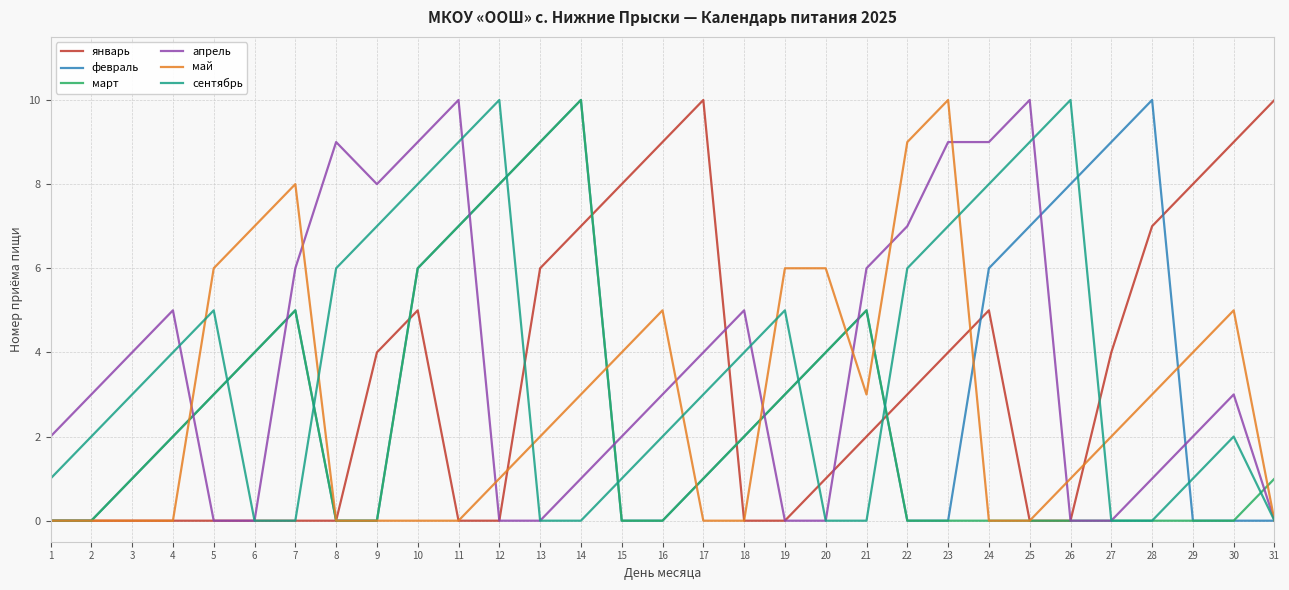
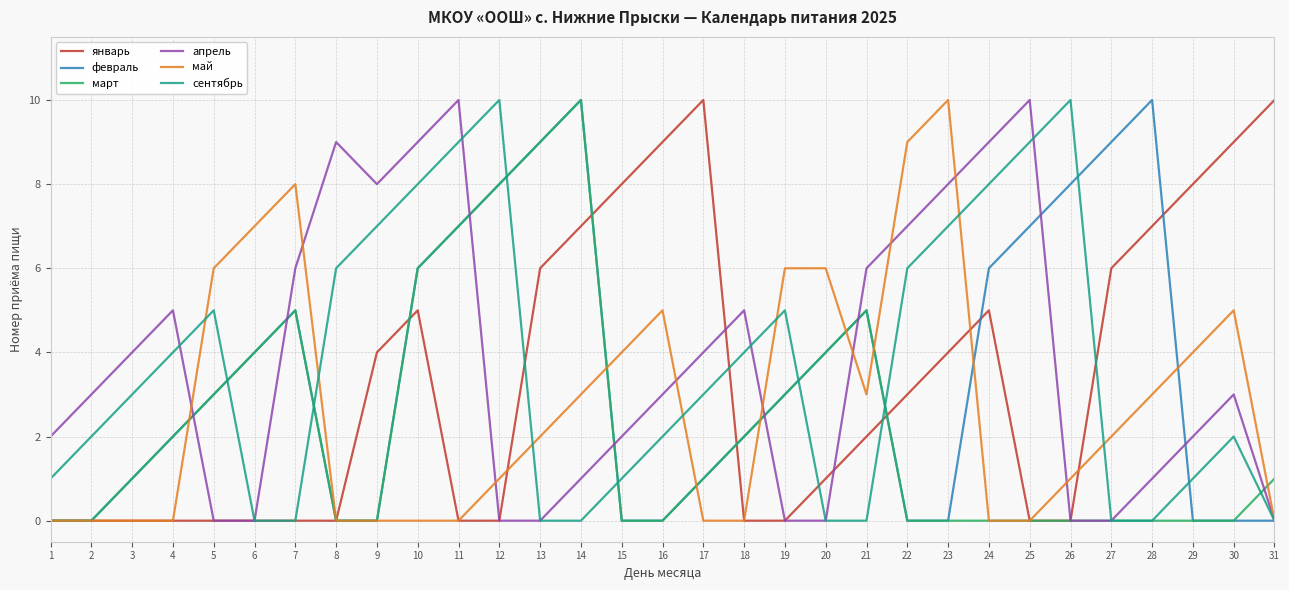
  {
    "январь": {
      "9": 4,
      "10": 5,
      "13": 6,
      "14": 7,
      "15": 8,
      "16": 9,
      "17": 10,
      "20": 1,
      "21": 2,
      "22": 3,
      "23": 4,
      "24": 5,
-     "27": 4,
+     "27": 6,
      "28": 7,
      "29": 8,
      "30": 9,
      "31": 10
    },
    "февраль": {
      "24": 6,
      "25": 7,
      "26": 8,
      "27": 9,
      "28": 10
    },
    "апрель": {
      "1": 2,
      "2": 3,
      "3": 4,
      "4": 5,
      "7": 6,
      "8": 9,
      "9": 8,
      "10": 9,
      "11": 10,
      "14": 1,
      "15": 2,
      "16": 3,
      "17": 4,
      "18": 5,
      "21": 6,
      "22": 7,
-     "23": 9,
+     "23": 8,
      "24": 9,
      "25": 10,
      "28": 1,
      "29": 2,
      "30": 3
    },
    "май": {
      "5": 6,
      "6": 7,
      "7": 8,
      "10": 0,
      "12": 1,
      "13": 2,
      "14": 3,
      "15": 4,
      "16": 5,
      "17": 0,
      "19": 6,
      "20": 6,
      "21": 3,
      "22": 9,
      "23": 10,
      "26": 1,
      "27": 2,
      "28": 3,
      "29": 4,
      "30": 5
    }
  }
